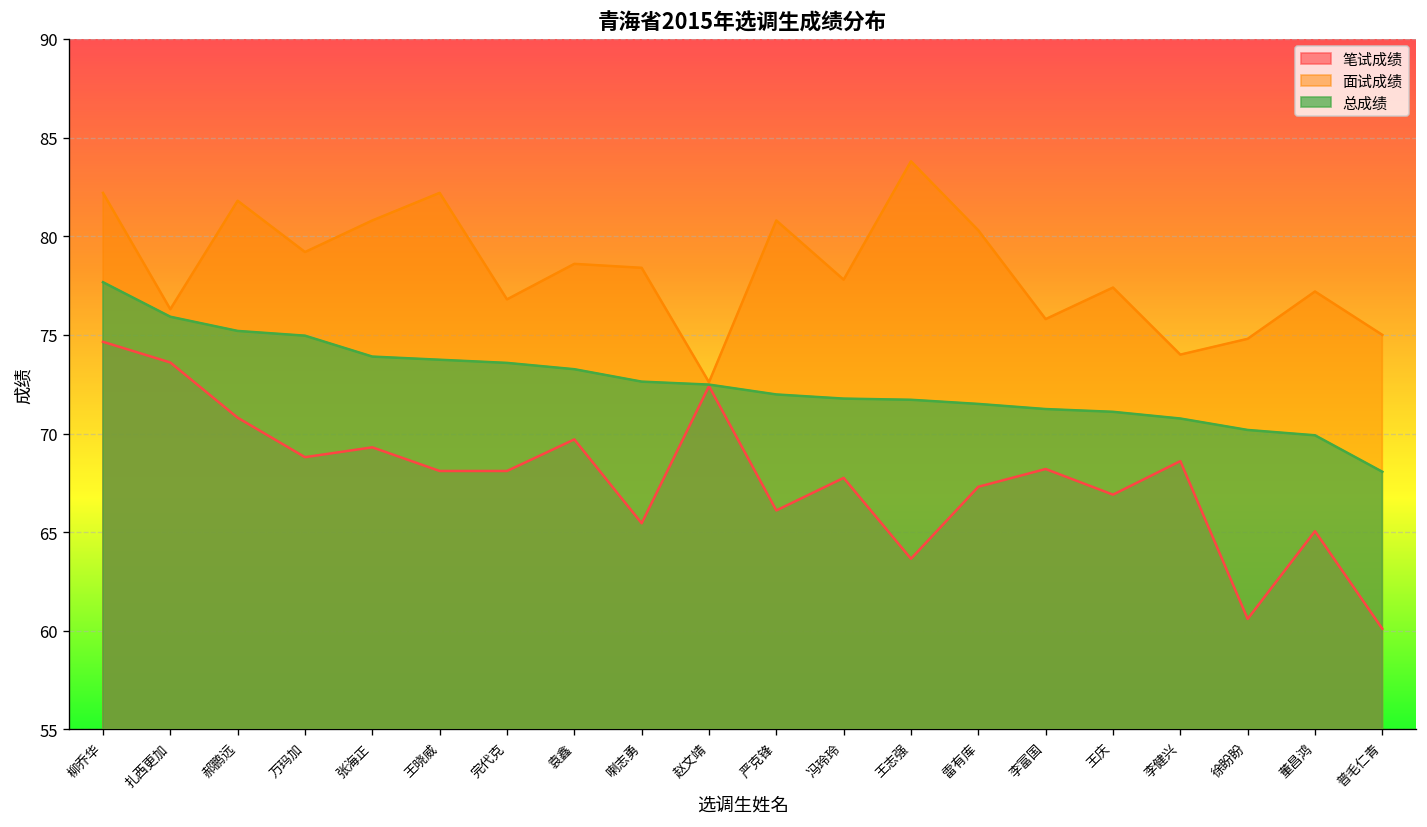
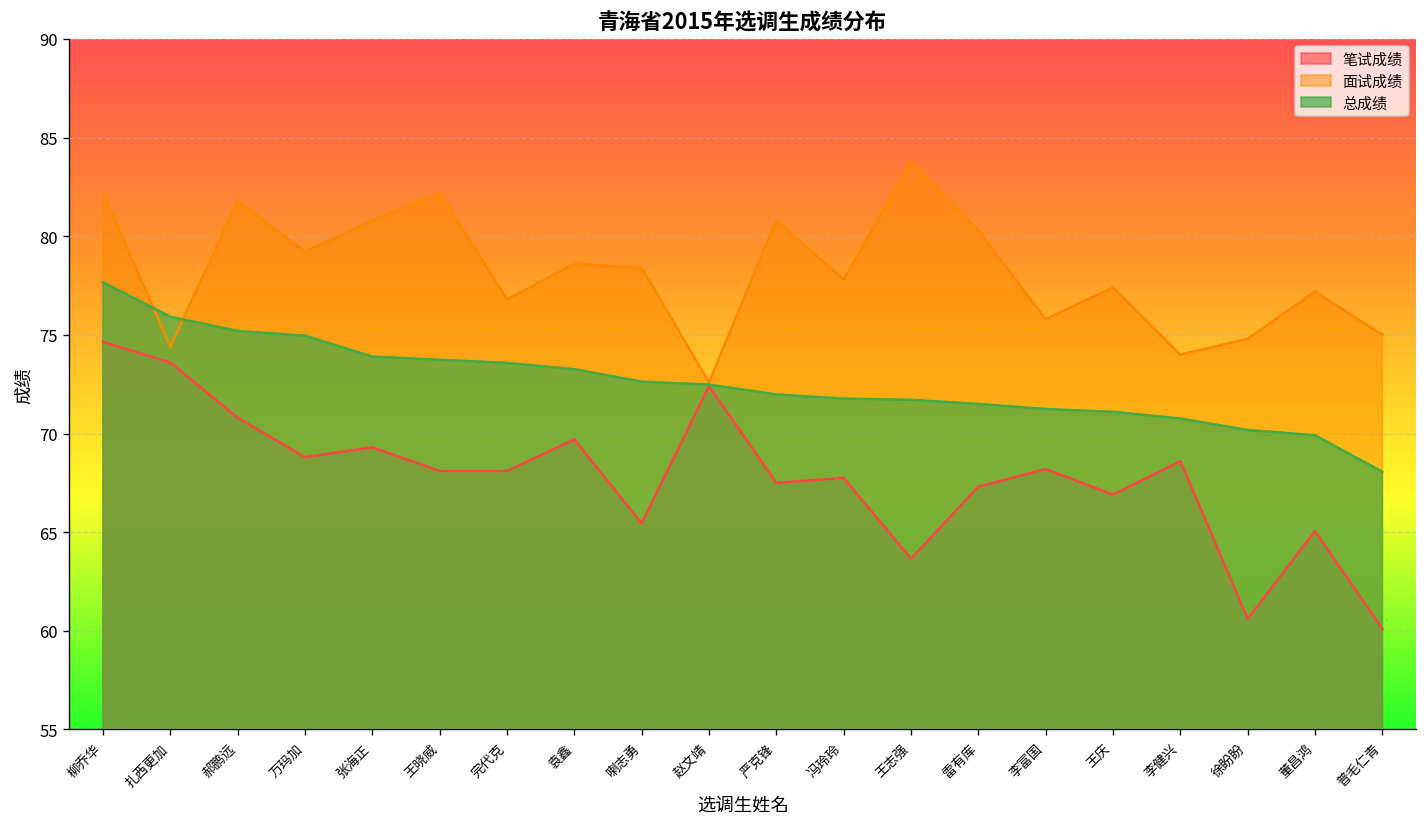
  {
    "笔试成绩": {
      "柳乔华": 74.7,
      "扎西更加": 73.6,
      "郝鹏远": 70.8,
      "万玛加": 68.8,
      "张海正": 69.3,
      "王晓威": 68.1,
      "完代克": 68.1,
      "袁鑫": 69.7,
      "喇志勇": 65.5,
-     "严克锋": 66.1,
+     "严克锋": 67.5,
      "冯玲玲": 67.8,
      "王志强": 63.7,
      "雷有库": 67.3,
      "李富国": 68.2,
      "王庆": 66.9,
      "李健兴": 68.6,
      "徐盼盼": 60.6,
      "董昌鸿": 65.1,
      "普毛仁青": 60.1
    },
    "面试成绩": {
      "柳乔华": 82.2,
-     "扎西更加": 76.3,
+     "扎西更加": 74.4,
      "郝鹏远": 81.8,
      "万玛加": 79.2,
      "张海正": 80.8,
      "王晓威": 82.2,
      "完代克": 76.8,
      "袁鑫": 78.6,
      "喇志勇": 78.4,
      "严克锋": 80.8,
      "冯玲玲": 77.8,
      "王志强": 83.8,
      "雷有库": 80.3,
      "李富国": 75.8,
      "王庆": 77.4,
      "李健兴": 74.0,
      "徐盼盼": 74.8,
      "董昌鸿": 77.2,
      "普毛仁青": 75.0
    },
    "总成绩": {
      "柳乔华": 77.7,
      "扎西更加": 75.9,
      "郝鹏远": 75.2,
      "万玛加": 75.0,
      "张海正": 73.9,
      "王晓威": 73.7,
      "完代克": 73.6,
      "袁鑫": 73.3,
      "喇志勇": 72.6,
      "严克锋": 72.0,
      "冯玲玲": 71.8,
      "王志强": 71.7,
      "雷有库": 71.5,
      "李富国": 71.2,
      "王庆": 71.1,
      "李健兴": 70.8,
      "徐盼盼": 70.2,
      "董昌鸿": 69.9,
      "普毛仁青": 68.1
    }
  }
